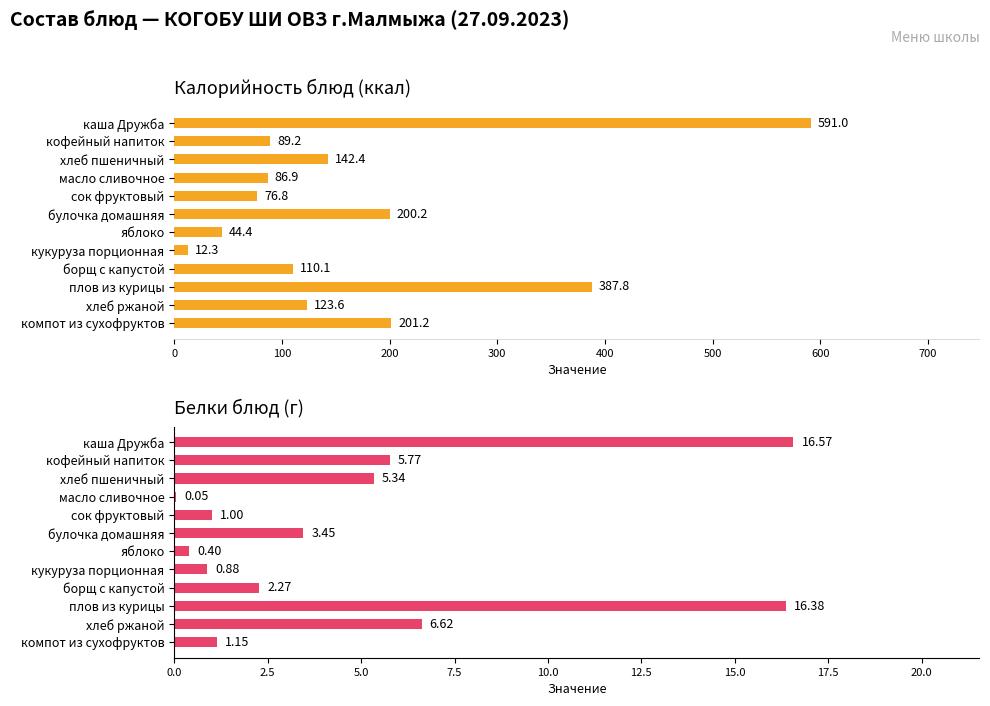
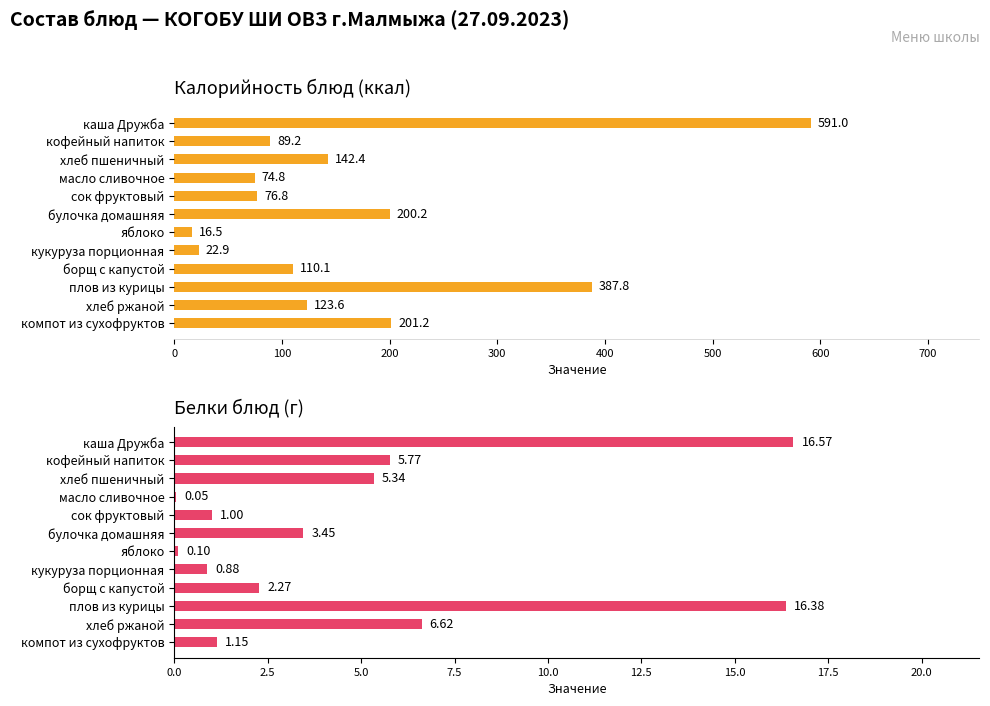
  {
    "Калорийность блюд (ккал)": {
      "каша Дружба": 591.0,
      "кофейный напиток": 89.2,
      "хлеб пшеничный": 142.4,
-     "масло сливочное": 86.9,
+     "масло сливочное": 74.8,
      "сок фруктовый": 76.8,
      "булочка домашняя": 200.2,
-     "яблоко": 44.4,
-     "кукуруза порционная": 12.3,
+     "яблоко": 16.5,
+     "кукуруза порционная": 22.9,
      "борщ с капустой": 110.1,
      "плов из курицы": 387.8,
      "хлеб ржаной": 123.6,
      "компот из сухофруктов": 201.2
    },
    "Белки блюд (г)": {
      "каша Дружба": 16.57,
      "кофейный напиток": 5.77,
      "хлеб пшеничный": 5.34,
      "масло сливочное": 0.05,
      "сок фруктовый": 1.00,
      "булочка домашняя": 3.45,
-     "яблоко": 0.40,
+     "яблоко": 0.10,
      "кукуруза порционная": 0.88,
      "борщ с капустой": 2.27,
      "плов из курицы": 16.38,
      "хлеб ржаной": 6.62,
      "компот из сухофруктов": 1.15
    }
  }
